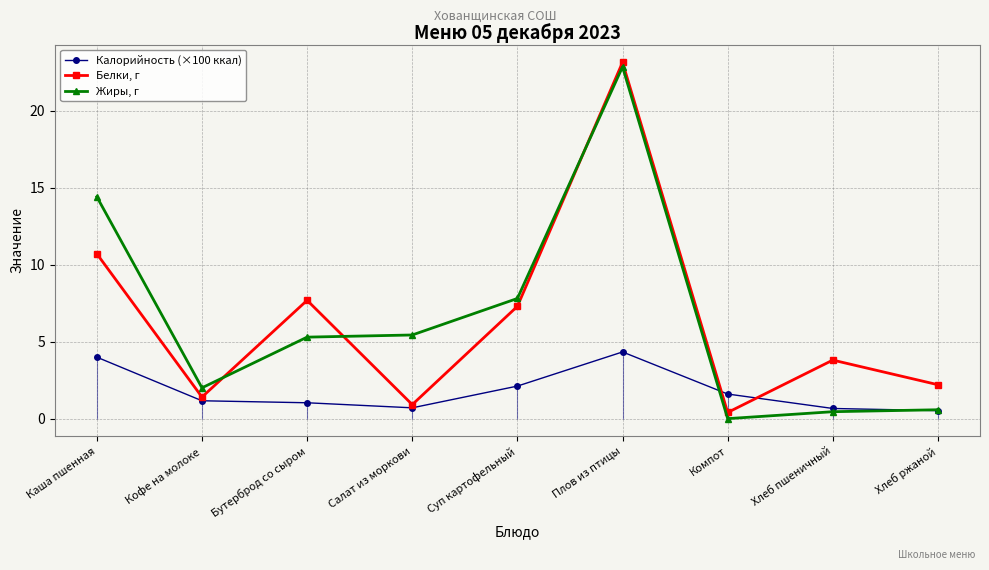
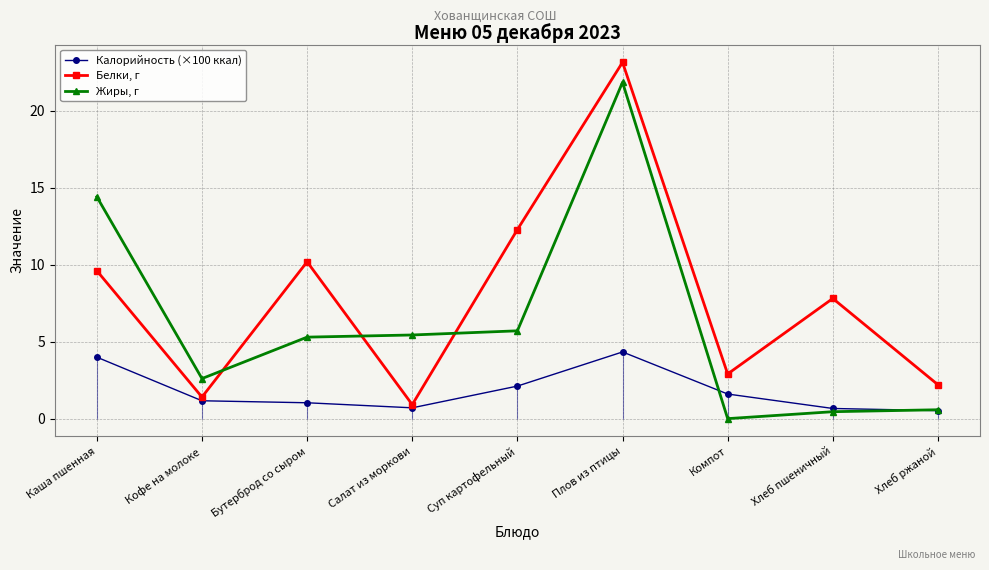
  {
    "Калорийность (×100 ккал)": {
      "Каша пшенная": 4.0,
      "Кофе на молоке": 1.2,
      "Бутерброд со сыром": 1.0,
      "Салат из моркови": 0.7,
      "Суп картофельный": 2.1,
      "Плов из птицы": 4.3,
      "Компот": 1.6,
      "Хлеб пшеничный": 0.7
    },
    "Белки, г": {
-     "Каша пшенная": 10.7,
+     "Каша пшенная": 9.6,
      "Кофе на молоке": 1.4,
-     "Бутерброд со сыром": 7.7,
+     "Бутерброд со сыром": 10.2,
      "Салат из моркови": 0.9,
-     "Суп картофельный": 7.3,
+     "Суп картофельный": 12.3,
      "Плов из птицы": 23.1,
-     "Компот": 0.4,
-     "Хлеб пшеничный": 3.8,
+     "Компот": 2.9,
+     "Хлеб пшеничный": 7.8,
      "Хлеб ржаной": 2.2
    },
    "Жиры, г": {
      "Каша пшенная": 14.4,
-     "Кофе на молоке": 2.0,
+     "Кофе на молоке": 2.6,
      "Бутерброд со сыром": 5.3,
      "Салат из моркови": 5.4,
-     "Суп картофельный": 7.8,
-     "Плов из птицы": 22.8,
+     "Суп картофельный": 5.7,
+     "Плов из птицы": 21.8,
      "Компот": 0.0,
      "Хлеб пшеничный": 0.5
    }
  }
